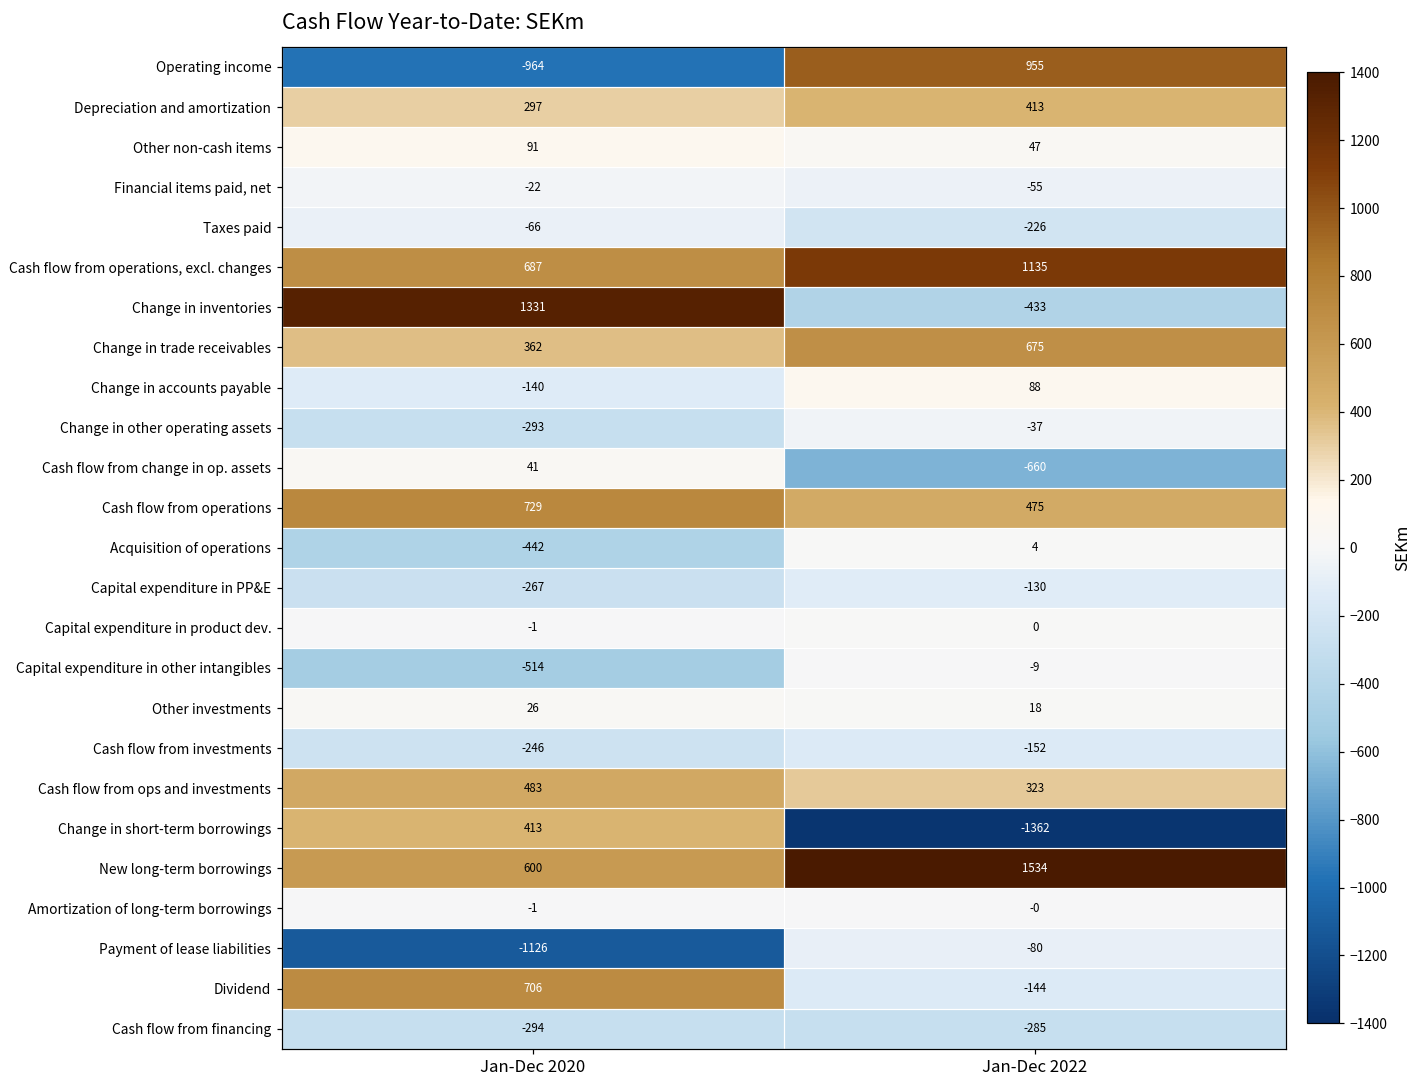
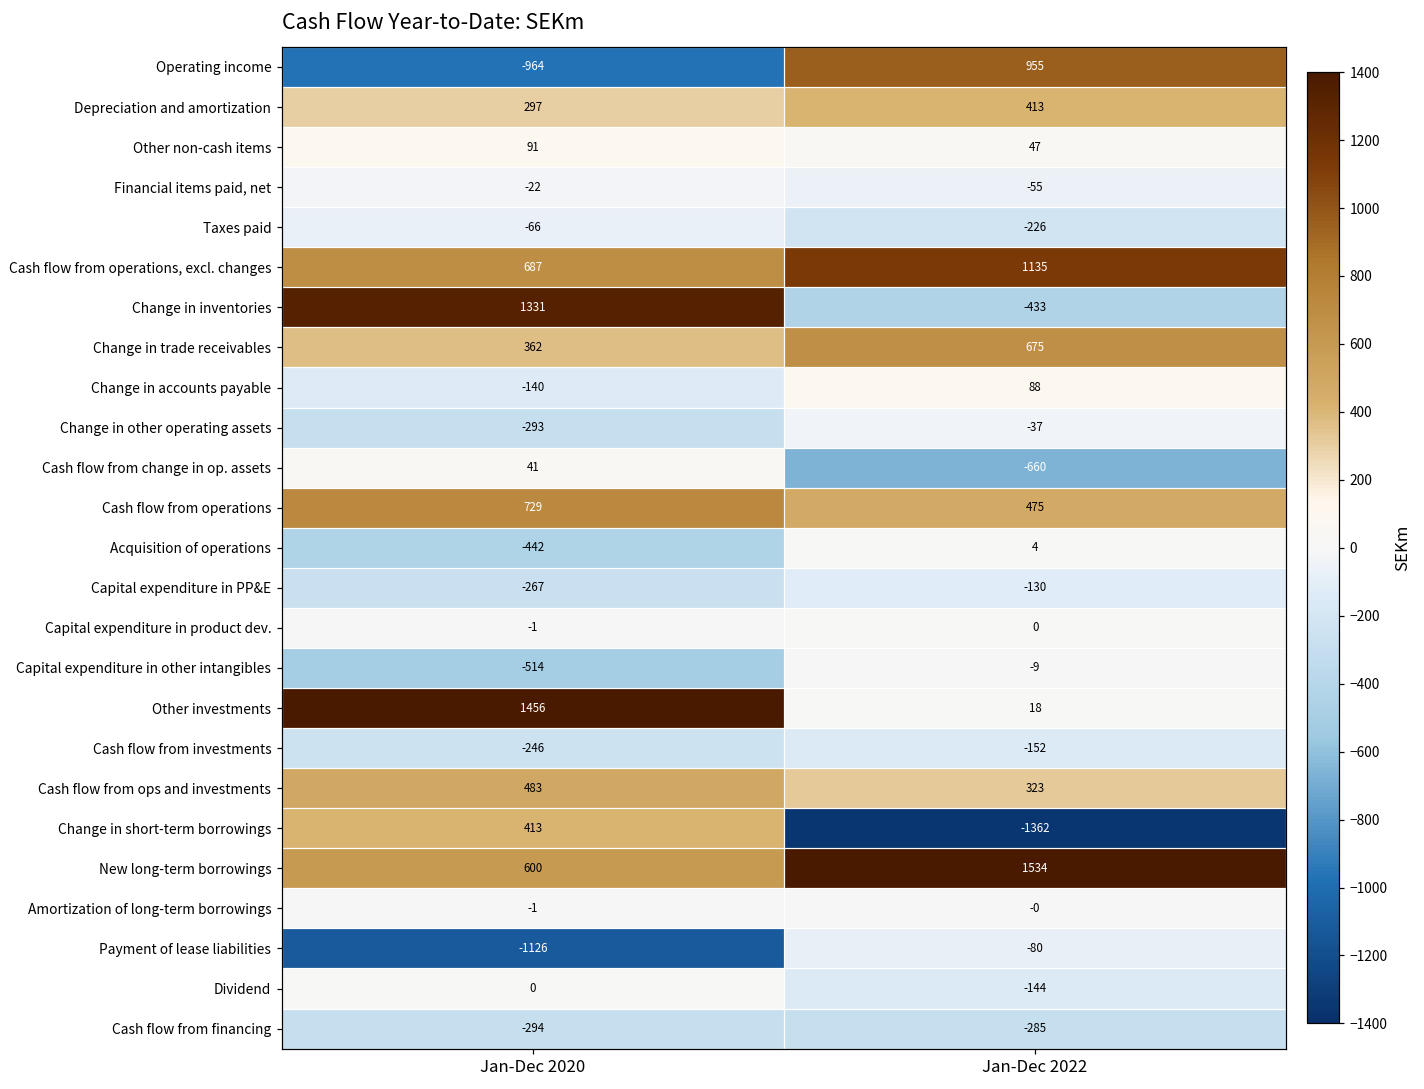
  {
    "Operating income": {
      "Jan-Dec 2020": -964,
      "Jan-Dec 2022": 955
    },
    "Depreciation and amortization": {
      "Jan-Dec 2020": 297,
      "Jan-Dec 2022": 413
    },
    "Other non-cash items": {
      "Jan-Dec 2020": 91,
      "Jan-Dec 2022": 47
    },
    "Financial items paid, net": {
      "Jan-Dec 2020": -22,
      "Jan-Dec 2022": -55
    },
    "Taxes paid": {
      "Jan-Dec 2020": -66,
      "Jan-Dec 2022": -226
    },
    "Cash flow from operations, excl. changes": {
      "Jan-Dec 2020": 687,
      "Jan-Dec 2022": 1135
    },
    "Change in inventories": {
      "Jan-Dec 2020": 1331,
      "Jan-Dec 2022": -433
    },
    "Change in trade receivables": {
      "Jan-Dec 2020": 362,
      "Jan-Dec 2022": 675
    },
    "Change in accounts payable": {
      "Jan-Dec 2020": -140,
      "Jan-Dec 2022": 88
    },
    "Change in other operating assets": {
      "Jan-Dec 2020": -293,
      "Jan-Dec 2022": -37
    },
    "Cash flow from change in op. assets": {
      "Jan-Dec 2020": 41,
      "Jan-Dec 2022": -660
    },
    "Cash flow from operations": {
      "Jan-Dec 2020": 729,
      "Jan-Dec 2022": 475
    },
    "Acquisition of operations": {
      "Jan-Dec 2020": -442,
      "Jan-Dec 2022": 4
    },
    "Capital expenditure in PP&E": {
      "Jan-Dec 2020": -267,
      "Jan-Dec 2022": -130
    },
    "Capital expenditure in product dev.": {
      "Jan-Dec 2020": -1,
      "Jan-Dec 2022": 0
    },
    "Capital expenditure in other intangibles": {
      "Jan-Dec 2020": -514,
      "Jan-Dec 2022": -9
    },
    "Other investments": {
-     "Jan-Dec 2020": 26,
+     "Jan-Dec 2020": 1456,
      "Jan-Dec 2022": 18
    },
    "Cash flow from investments": {
      "Jan-Dec 2020": -246,
      "Jan-Dec 2022": -152
    },
    "Cash flow from ops and investments": {
      "Jan-Dec 2020": 483,
      "Jan-Dec 2022": 323
    },
    "Change in short-term borrowings": {
      "Jan-Dec 2020": 413,
      "Jan-Dec 2022": -1362
    },
    "New long-term borrowings": {
      "Jan-Dec 2020": 600,
      "Jan-Dec 2022": 1534
    },
    "Amortization of long-term borrowings": {
      "Jan-Dec 2020": -1,
      "Jan-Dec 2022": -0
    },
    "Payment of lease liabilities": {
      "Jan-Dec 2020": -1126,
      "Jan-Dec 2022": -80
    },
    "Dividend": {
-     "Jan-Dec 2020": 706,
+     "Jan-Dec 2020": 0,
      "Jan-Dec 2022": -144
    },
    "Cash flow from financing": {
      "Jan-Dec 2020": -294,
      "Jan-Dec 2022": -285
    }
  }
